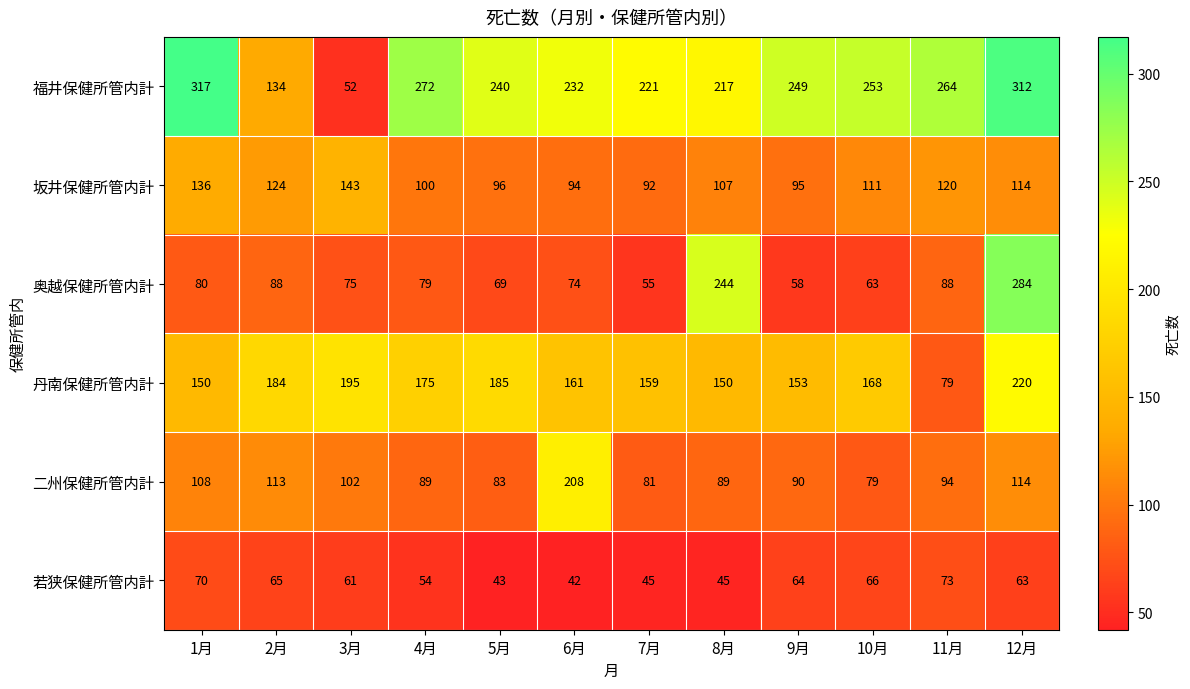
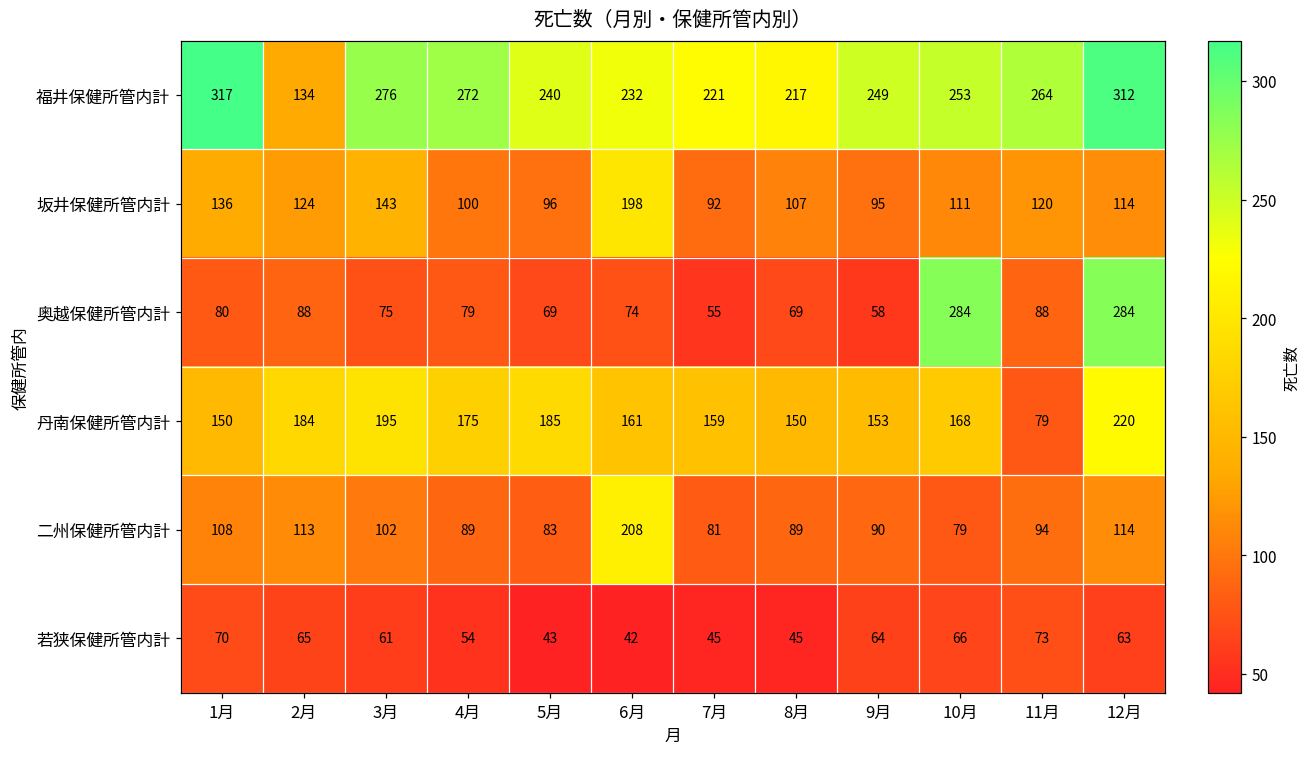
  {
    "福井保健所管内計": {
      "1月": 317,
      "2月": 134,
-     "3月": 52,
+     "3月": 276,
      "4月": 272,
      "5月": 240,
      "6月": 232,
      "7月": 221,
      "8月": 217,
      "9月": 249,
      "10月": 253,
      "11月": 264,
      "12月": 312
    },
    "坂井保健所管内計": {
      "1月": 136,
      "2月": 124,
      "3月": 143,
      "4月": 100,
      "5月": 96,
-     "6月": 94,
+     "6月": 198,
      "7月": 92,
      "8月": 107,
      "9月": 95,
      "10月": 111,
      "11月": 120,
      "12月": 114
    },
    "奥越保健所管内計": {
      "1月": 80,
      "2月": 88,
      "3月": 75,
      "4月": 79,
      "5月": 69,
      "6月": 74,
      "7月": 55,
-     "8月": 244,
+     "8月": 69,
      "9月": 58,
-     "10月": 63,
+     "10月": 284,
      "11月": 88,
      "12月": 284
    },
    "丹南保健所管内計": {
      "1月": 150,
      "2月": 184,
      "3月": 195,
      "4月": 175,
      "5月": 185,
      "6月": 161,
      "7月": 159,
      "8月": 150,
      "9月": 153,
      "10月": 168,
      "11月": 79,
      "12月": 220
    },
    "二州保健所管内計": {
      "1月": 108,
      "2月": 113,
      "3月": 102,
      "4月": 89,
      "5月": 83,
      "6月": 208,
      "7月": 81,
      "8月": 89,
      "9月": 90,
      "10月": 79,
      "11月": 94,
      "12月": 114
    },
    "若狭保健所管内計": {
      "1月": 70,
      "2月": 65,
      "3月": 61,
      "4月": 54,
      "5月": 43,
      "6月": 42,
      "7月": 45,
      "8月": 45,
      "9月": 64,
      "10月": 66,
      "11月": 73,
      "12月": 63
    }
  }
